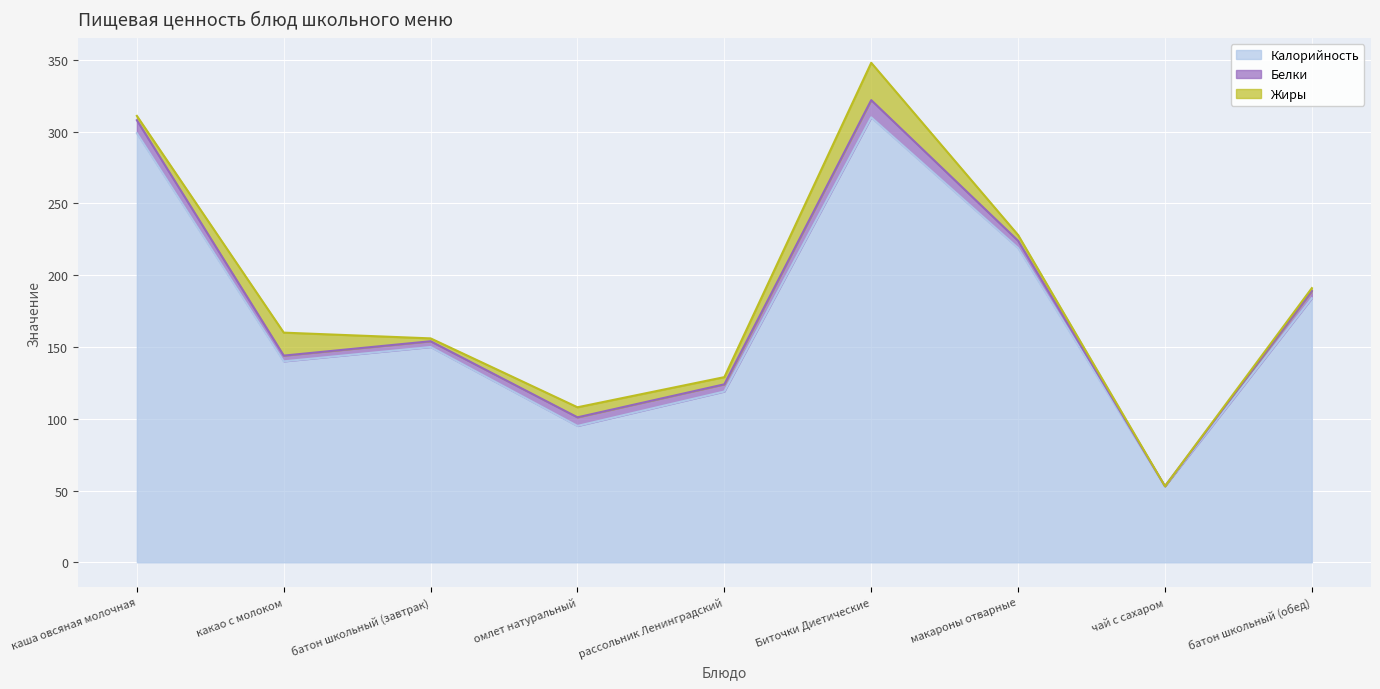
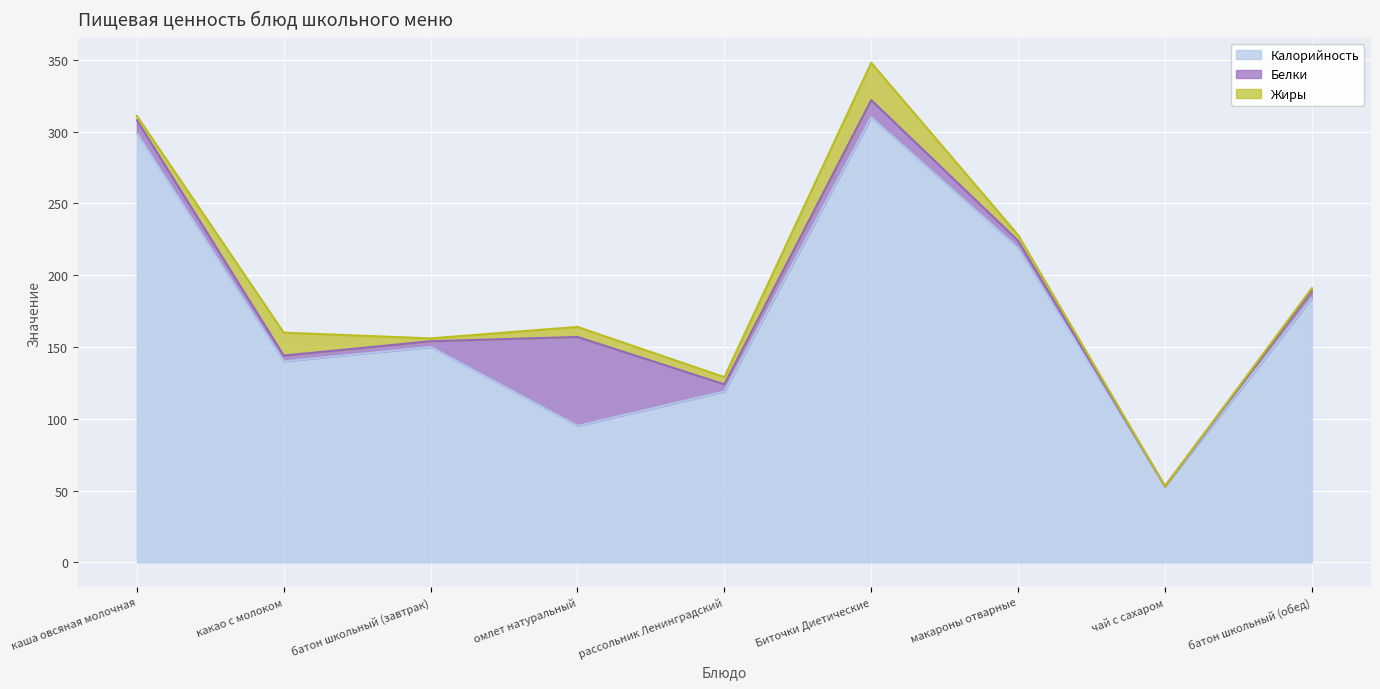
  {
    "Калорийность": {
      "каша овсяная молочная": 299,
      "какао с молоком": 140,
      "батон школьный (завтрак)": 150,
      "омлет натуральный": 95,
      "рассольник Ленинградский": 119,
      "Биточки Диетические": 310,
      "макароны отварные": 219,
      "батон школьный (обед)": 184
    },
    "Белки": {
      "каша овсяная молочная": 9,
      "какао с молоком": 4,
      "батон школьный (завтрак)": 4,
-     "омлет натуральный": 6,
+     "омлет натуральный": 62,
      "рассольник Ленинградский": 5,
      "Биточки Диетические": 12,
      "макароны отварные": 5,
      "батон школьный (обед)": 5
    },
    "Жиры": {
      "каша овсяная молочная": 3,
      "какао с молоком": 16,
      "батон школьный (завтрак)": 2,
      "омлет натуральный": 7,
      "рассольник Ленинградский": 5,
      "Биточки Диетические": 26,
      "макароны отварные": 4,
      "батон школьный (обед)": 2
    }
  }
